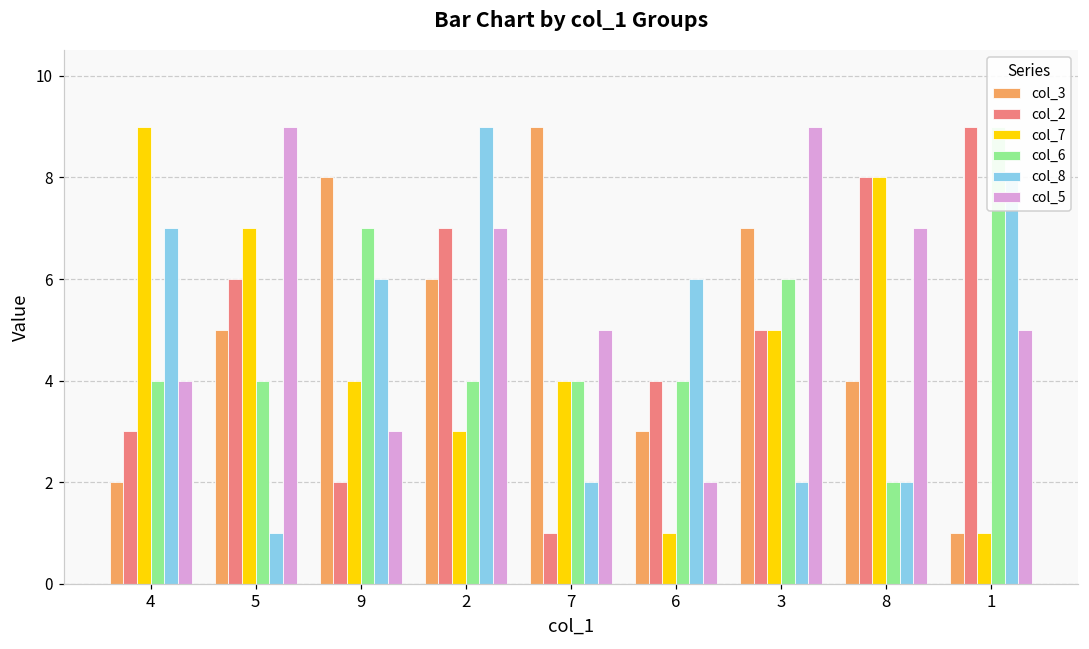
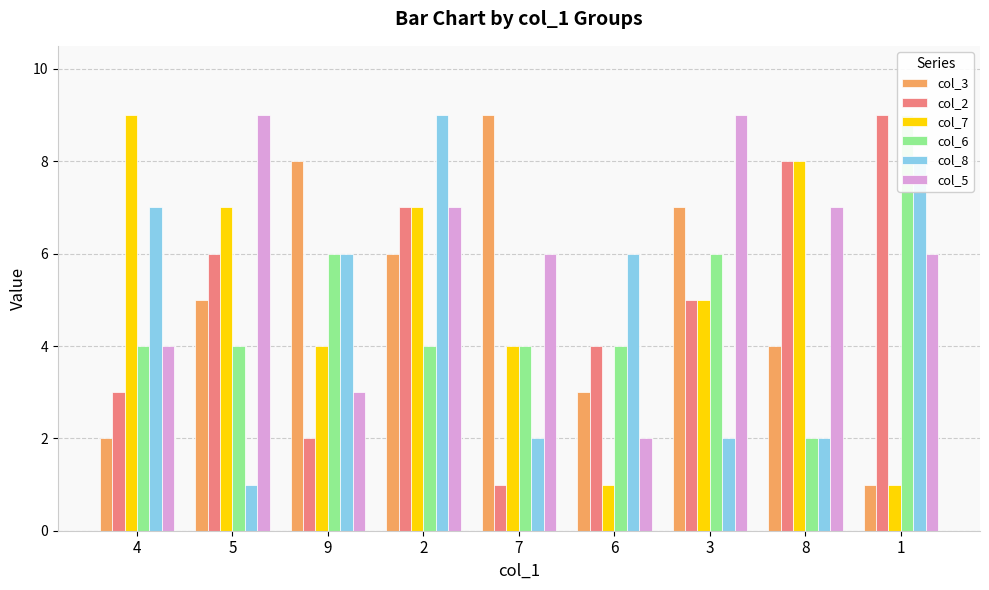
  {
    "col_7": {
      "4": 9,
      "5": 7,
      "9": 4,
-     "2": 3,
+     "2": 7,
      "7": 4,
      "6": 1,
      "3": 5,
      "8": 8,
      "1": 1
    },
    "col_6": {
      "4": 4,
      "5": 4,
-     "9": 7,
+     "9": 6,
      "2": 4,
      "7": 4,
      "6": 4,
      "3": 6,
      "8": 2
    },
    "col_8": {
      "4": 7,
      "5": 1,
      "9": 6,
      "2": 9,
      "7": 2,
      "6": 6,
      "3": 2,
      "8": 2
    },
    "col_5": {
      "4": 4,
      "5": 9,
      "9": 3,
      "2": 7,
-     "7": 5,
+     "7": 6,
      "6": 2,
      "3": 9,
      "8": 7,
-     "1": 5
+     "1": 6
    }
  }
